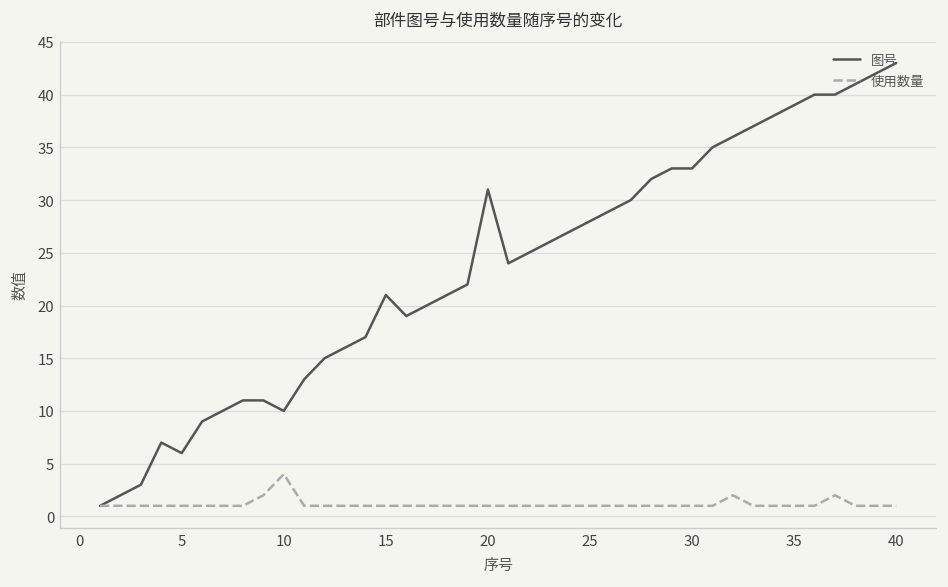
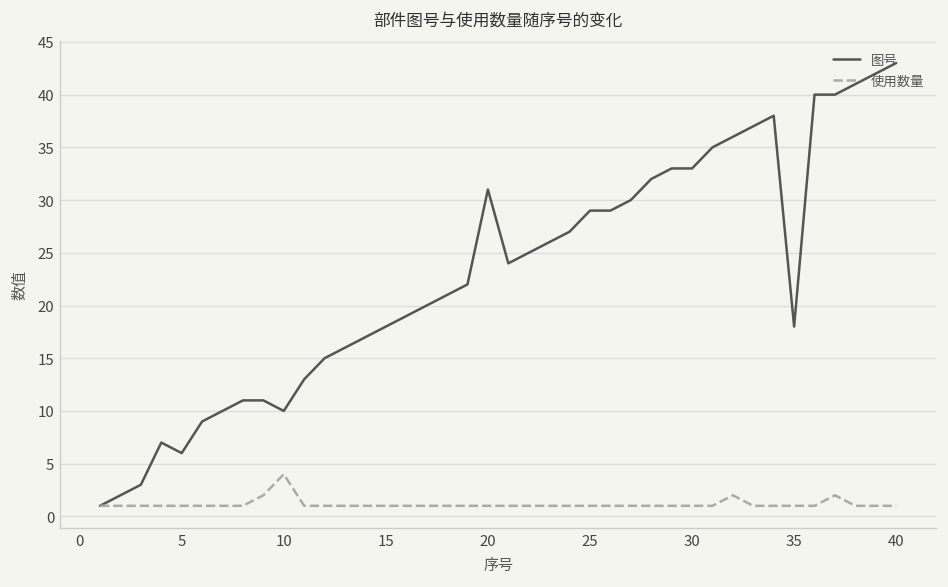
  {
    "图号": {
      "5": 6,
      "10": 10,
-     "15": 21,
+     "15": 18,
      "20": 31,
-     "25": 28,
+     "25": 29,
      "30": 33,
-     "35": 39,
+     "35": 18,
      "40": 43
    },
    "使用数量": {
      "5": 1,
      "10": 4,
      "15": 1,
      "20": 1,
      "25": 1,
      "30": 1,
      "35": 1,
      "40": 1
    }
  }
